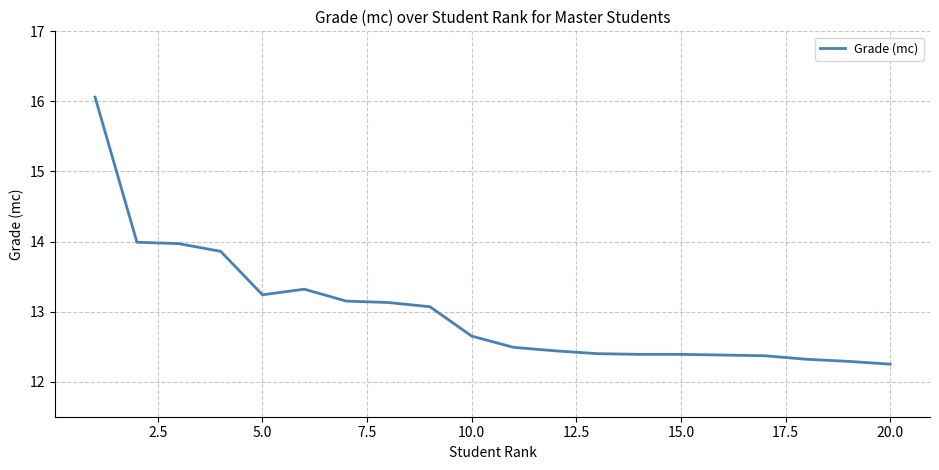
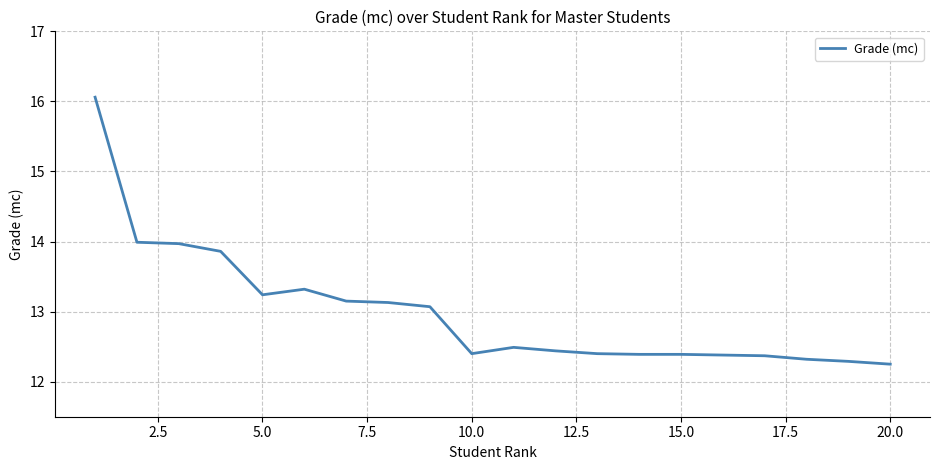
  {
    "5.0": 13.2,
-   "10.0": 12.7,
+   "10.0": 12.4,
    "15.0": 12.4,
    "20.0": 12.3
  }
